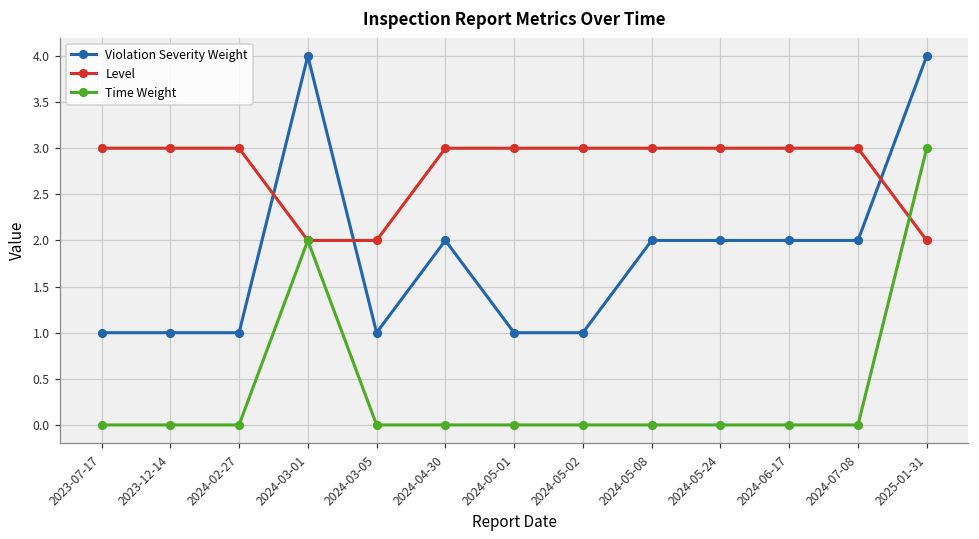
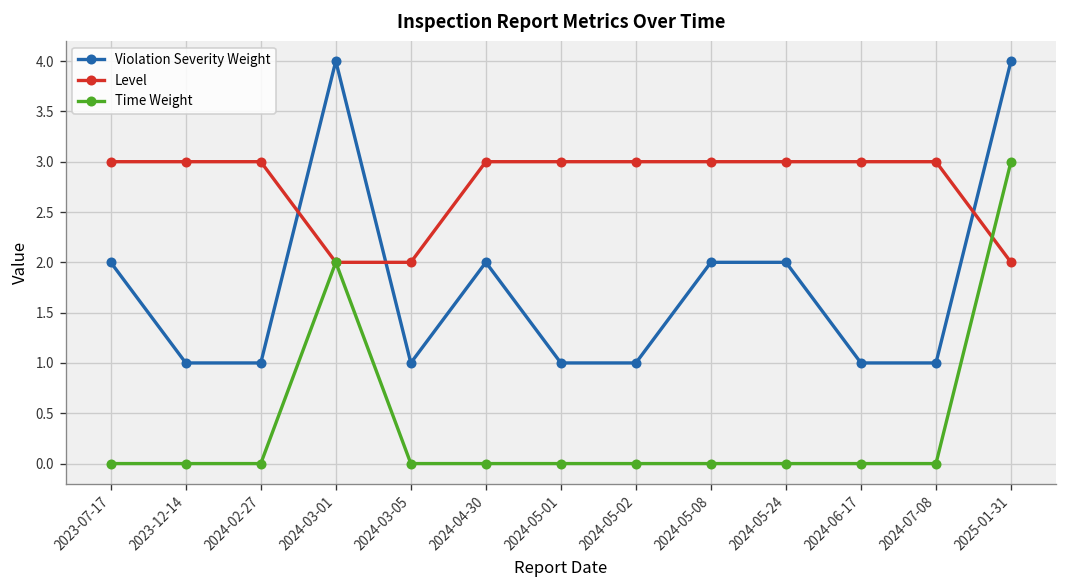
  {
    "Violation Severity Weight": {
-     "2023-07-17": 1,
+     "2023-07-17": 2,
      "2023-12-14": 1,
      "2024-02-27": 1,
      "2024-03-01": 4,
      "2024-03-05": 1,
      "2024-04-30": 2,
      "2024-05-01": 1,
      "2024-05-02": 1,
      "2024-05-08": 2,
      "2024-05-24": 2,
-     "2024-06-17": 2,
-     "2024-07-08": 2,
+     "2024-06-17": 1,
+     "2024-07-08": 1,
      "2025-01-31": 4
    },
    "Level": {
      "2023-07-17": 3,
      "2023-12-14": 3,
      "2024-02-27": 3,
      "2024-03-05": 2,
      "2024-04-30": 3,
      "2024-05-01": 3,
      "2024-05-02": 3,
      "2024-05-08": 3,
      "2024-05-24": 3,
      "2024-06-17": 3,
      "2024-07-08": 3,
      "2025-01-31": 2
    },
    "Time Weight": {
      "2023-07-17": 0,
      "2023-12-14": 0,
      "2024-02-27": 0,
      "2024-03-05": 0,
      "2024-04-30": 0,
      "2024-05-01": 0,
      "2024-05-02": 0,
      "2024-05-08": 0,
      "2024-05-24": 0,
      "2024-06-17": 0,
      "2024-07-08": 0,
      "2025-01-31": 3
    }
  }
